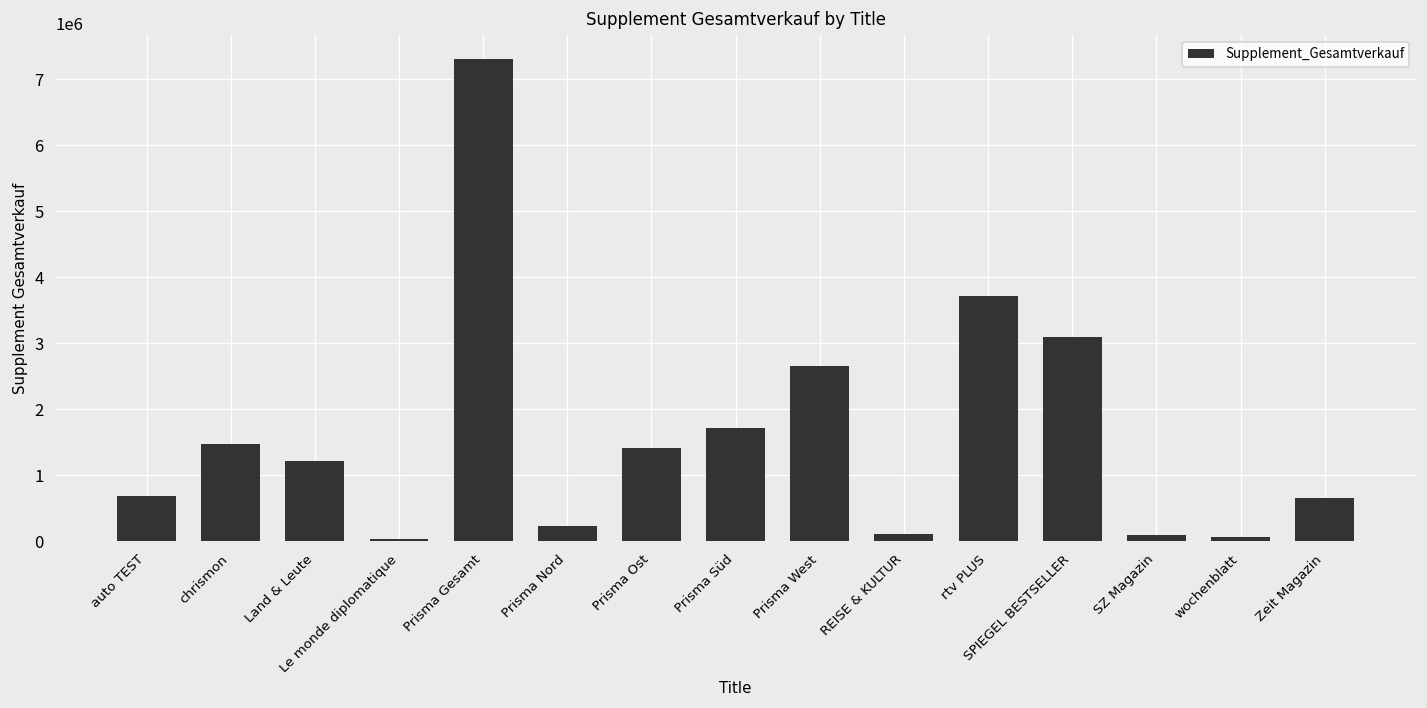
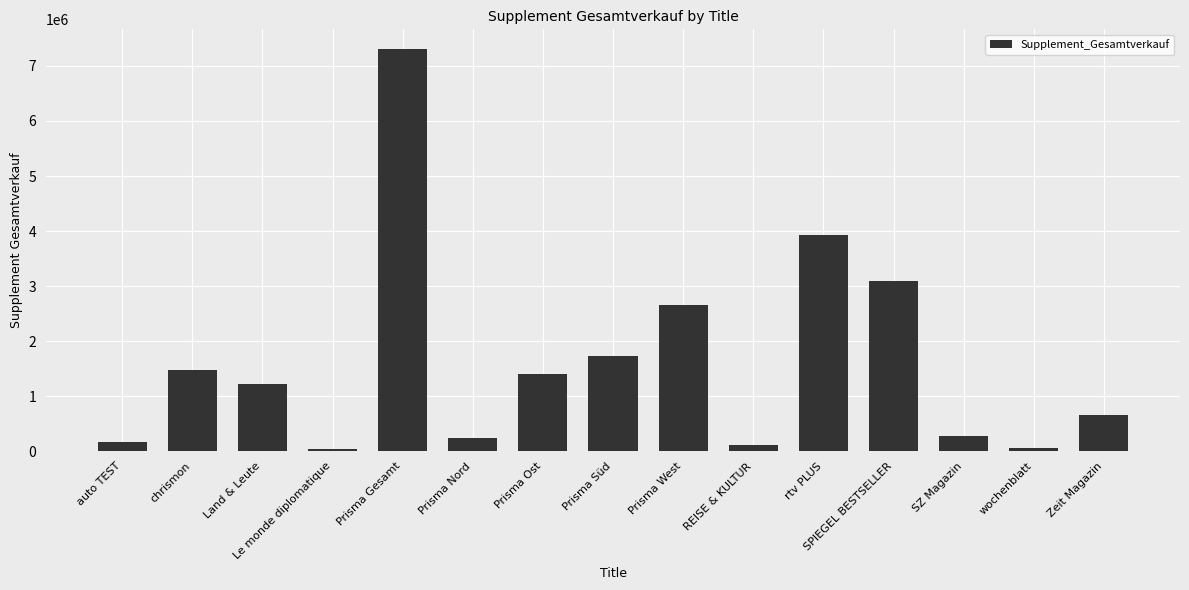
  {
-   "auto TEST": 700000,
+   "auto TEST": 200000,
    "chrismon": 1500000,
    "Land & Leute": 1200000,
    "Prisma Gesamt": 7300000,
    "Prisma Nord": 200000,
    "Prisma Ost": 1400000,
    "Prisma Süd": 1700000,
    "Prisma West": 2700000,
    "REISE & KULTUR": 100000,
-   "rtv PLUS": 3700000,
+   "rtv PLUS": 3900000,
    "SPIEGEL BESTSELLER": 3100000,
-   "SZ Magazin": 100000,
+   "SZ Magazin": 300000,
    "wochenblatt": 100000,
    "Zeit Magazin": 700000
  }
